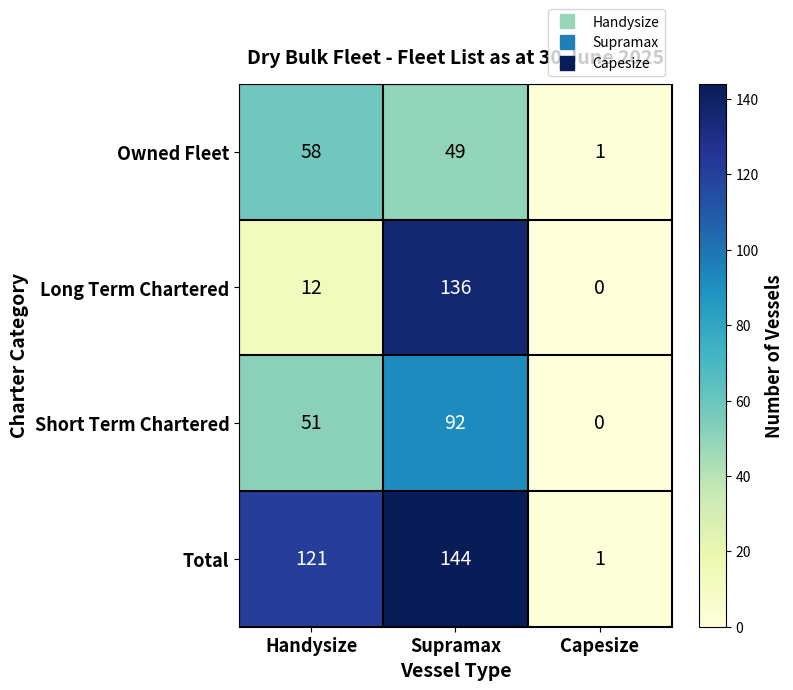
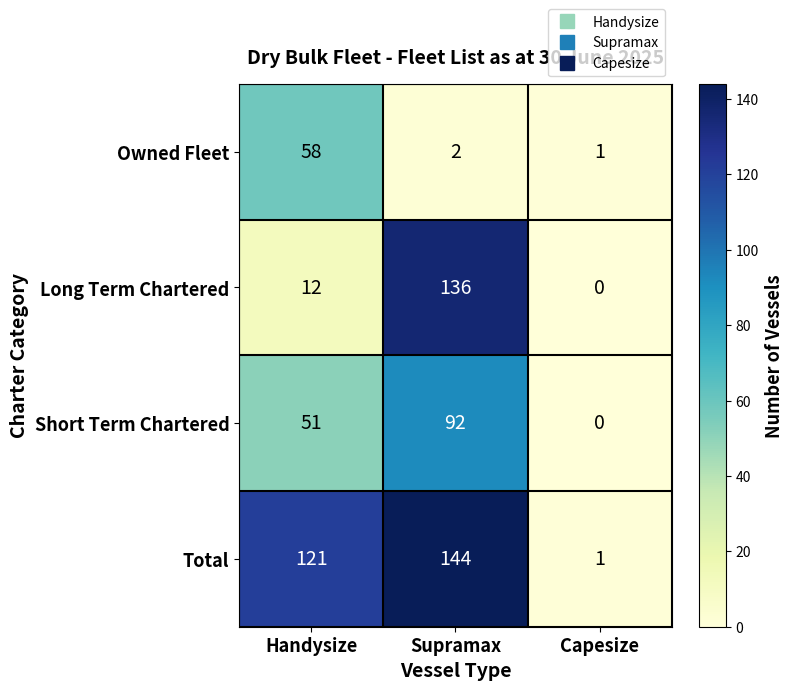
  {
    "Owned Fleet": {
      "Handysize": 58,
-     "Supramax": 49,
+     "Supramax": 2,
      "Capesize": 1
    },
    "Long Term Chartered": {
      "Handysize": 12,
      "Supramax": 136,
      "Capesize": 0
    },
    "Short Term Chartered": {
      "Handysize": 51,
      "Supramax": 92,
      "Capesize": 0
    },
    "Total": {
      "Handysize": 121,
      "Supramax": 144,
      "Capesize": 1
    }
  }
